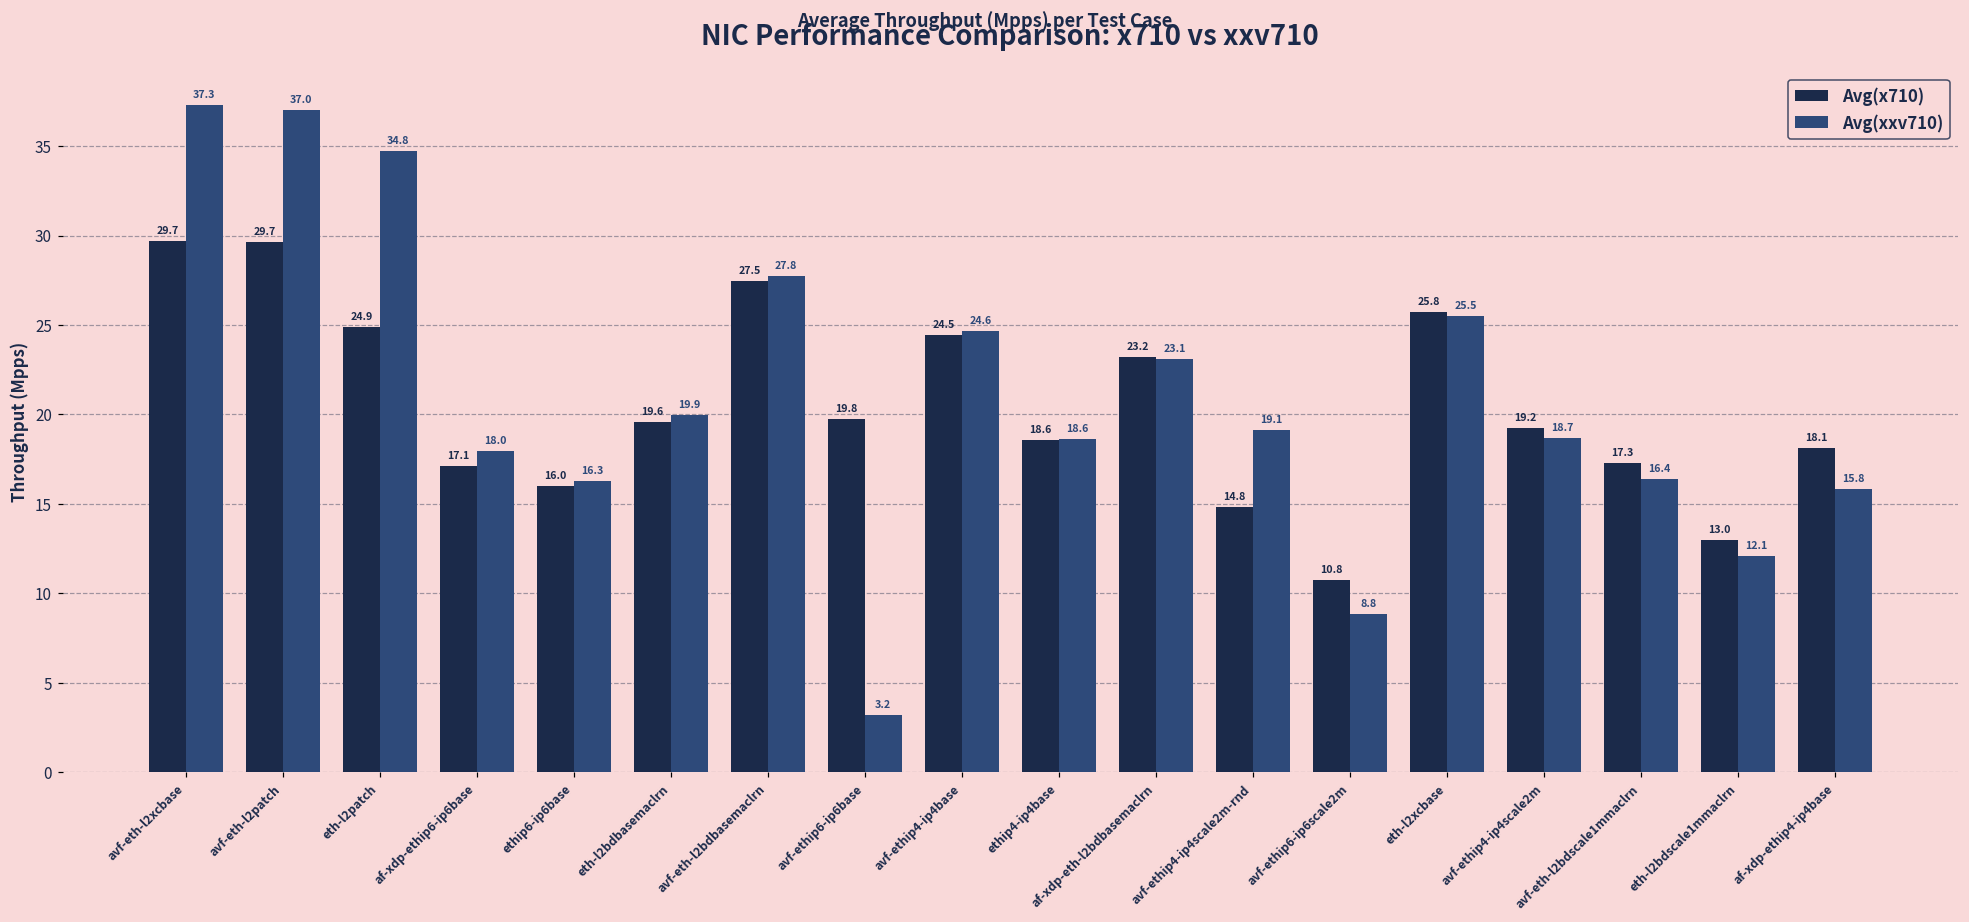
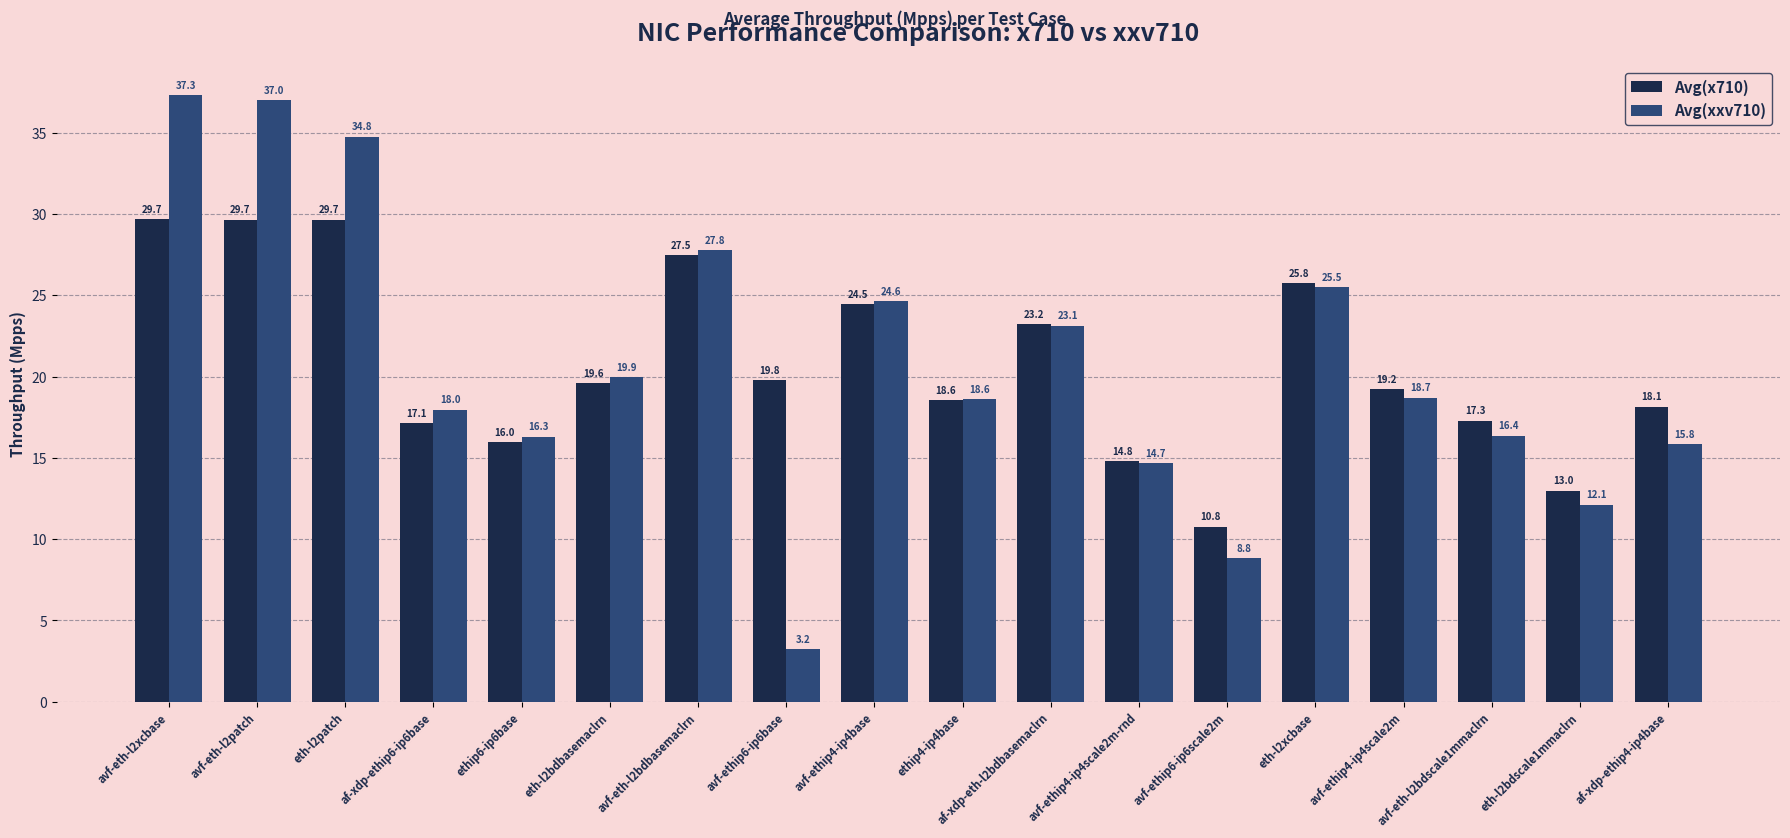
  {
    "Avg(x710)": {
      "avf-eth-l2xcbase": 29.7,
      "avf-eth-l2patch": 29.7,
-     "eth-l2patch": 24.9,
+     "eth-l2patch": 29.7,
      "af-xdp-ethip6-ip6base": 17.1,
      "ethip6-ip6base": 16.0,
      "eth-l2bdbasemaclrn": 19.6,
      "avf-eth-l2bdbasemaclrn": 27.5,
      "avf-ethip6-ip6base": 19.8,
      "avf-ethip4-ip4base": 24.5,
      "ethip4-ip4base": 18.6,
      "af-xdp-eth-l2bdbasemaclrn": 23.2,
      "avf-ethip4-ip4scale2m-rnd": 14.8,
      "avf-ethip6-ip6scale2m": 10.8,
      "eth-l2xcbase": 25.8,
      "avf-ethip4-ip4scale2m": 19.2,
      "avf-eth-l2bdscale1mmaclrn": 17.3,
      "eth-l2bdscale1mmaclrn": 13.0,
      "af-xdp-ethip4-ip4base": 18.1
    },
    "Avg(xxv710)": {
      "avf-eth-l2xcbase": 37.3,
      "avf-eth-l2patch": 37.0,
      "eth-l2patch": 34.8,
      "af-xdp-ethip6-ip6base": 18.0,
      "ethip6-ip6base": 16.3,
      "eth-l2bdbasemaclrn": 19.9,
      "avf-eth-l2bdbasemaclrn": 27.8,
      "avf-ethip6-ip6base": 3.2,
      "avf-ethip4-ip4base": 24.6,
      "ethip4-ip4base": 18.6,
      "af-xdp-eth-l2bdbasemaclrn": 23.1,
-     "avf-ethip4-ip4scale2m-rnd": 19.1,
+     "avf-ethip4-ip4scale2m-rnd": 14.7,
      "avf-ethip6-ip6scale2m": 8.8,
      "eth-l2xcbase": 25.5,
      "avf-ethip4-ip4scale2m": 18.7,
      "avf-eth-l2bdscale1mmaclrn": 16.4,
      "eth-l2bdscale1mmaclrn": 12.1,
      "af-xdp-ethip4-ip4base": 15.8
    }
  }
